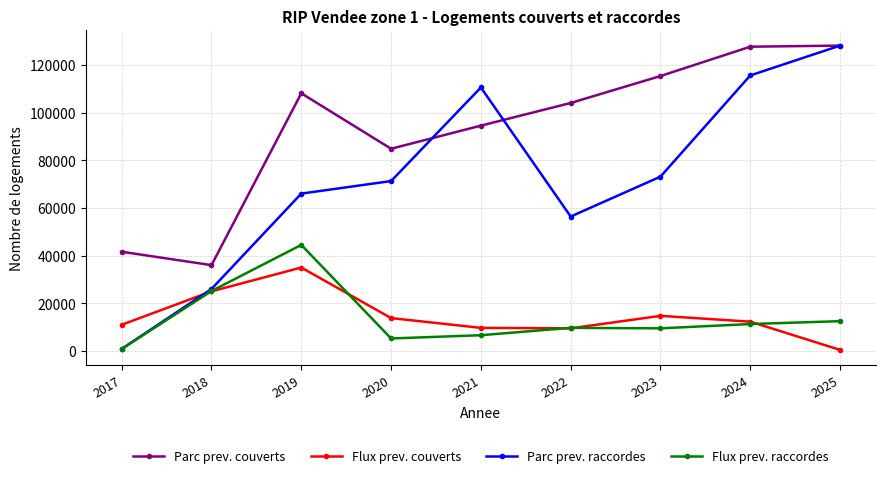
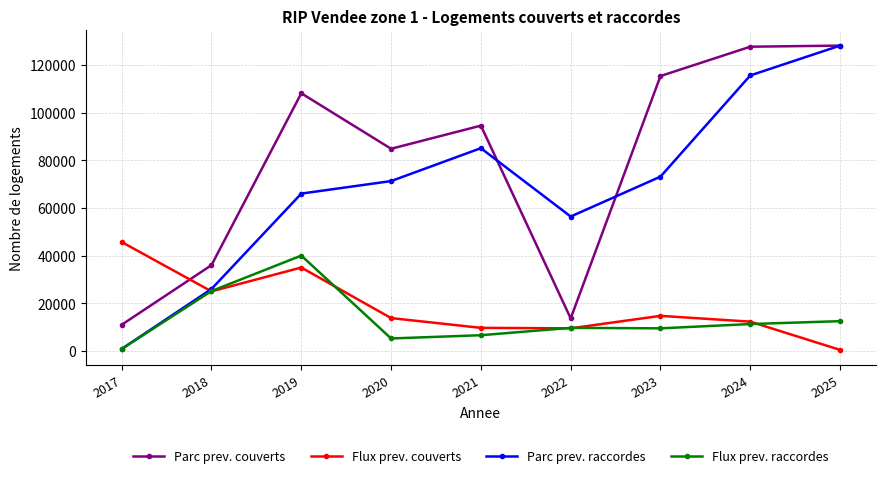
  {
    "Parc prev. couverts": {
-     "2017": 42000,
+     "2017": 11000,
      "2018": 36000,
      "2019": 108000,
      "2020": 85000,
      "2021": 95000,
-     "2022": 104000,
+     "2022": 14000,
      "2023": 115000,
      "2024": 128000
    },
    "Flux prev. couverts": {
-     "2017": 11000,
+     "2017": 46000,
      "2019": 35000,
      "2020": 14000,
      "2021": 10000,
      "2023": 15000,
      "2025": 0
    },
    "Parc prev. raccordes": {
      "2019": 66000,
      "2020": 71000,
-     "2021": 110000,
+     "2021": 85000,
      "2022": 56000,
      "2023": 73000,
      "2024": 116000
    },
    "Flux prev. raccordes": {
-     "2019": 44000,
+     "2019": 40000,
      "2020": 5000,
      "2021": 7000,
      "2023": 10000,
      "2025": 13000
    }
  }
